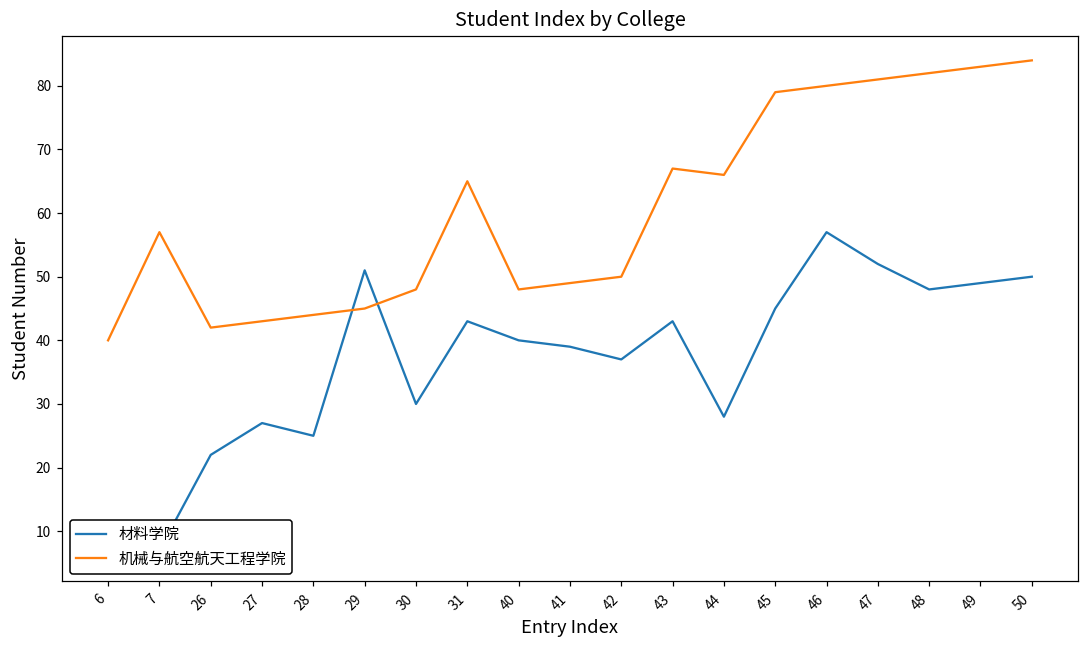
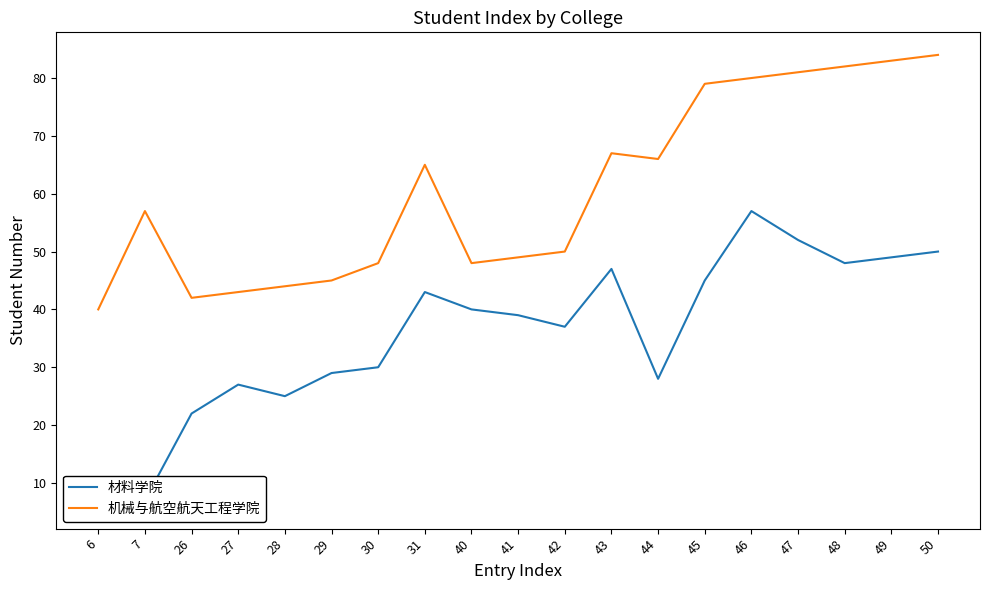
  {
    "材料学院": {
      "26": 22,
      "27": 27,
      "28": 25,
-     "29": 51,
+     "29": 29,
      "30": 30,
      "31": 43,
      "40": 40,
      "41": 39,
      "42": 37,
-     "43": 43,
+     "43": 47,
      "44": 28,
      "45": 45,
      "46": 57,
      "47": 52,
      "48": 48,
      "49": 49,
      "50": 50
    },
    "机械与航空航天工程学院": {
      "6": 40,
      "7": 57,
      "26": 42,
      "27": 43,
      "28": 44,
      "29": 45,
      "30": 48,
      "31": 65,
      "40": 48,
      "41": 49,
      "42": 50,
      "43": 67,
      "44": 66,
      "45": 79,
      "46": 80,
      "47": 81,
      "48": 82,
      "49": 83,
      "50": 84
    }
  }
